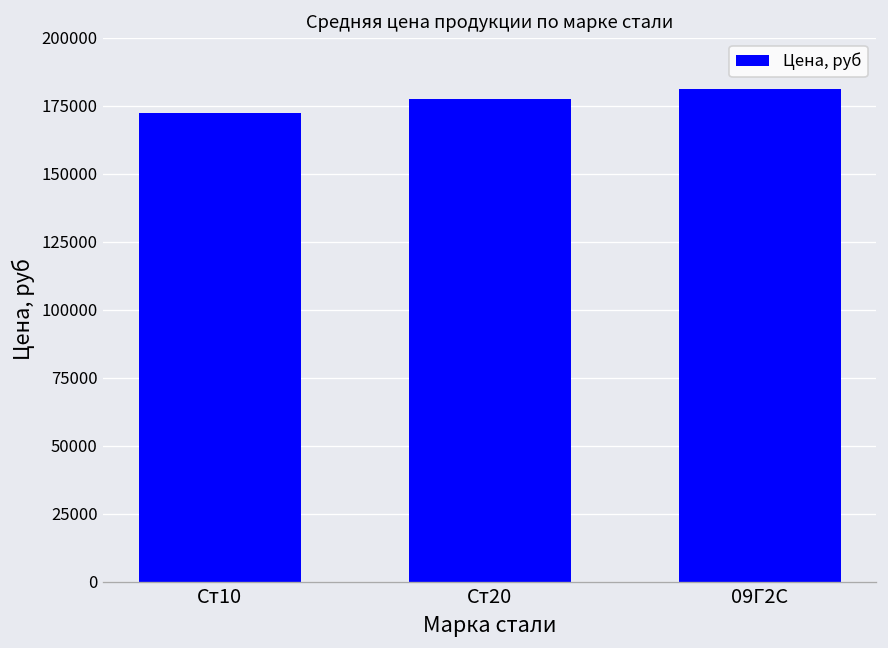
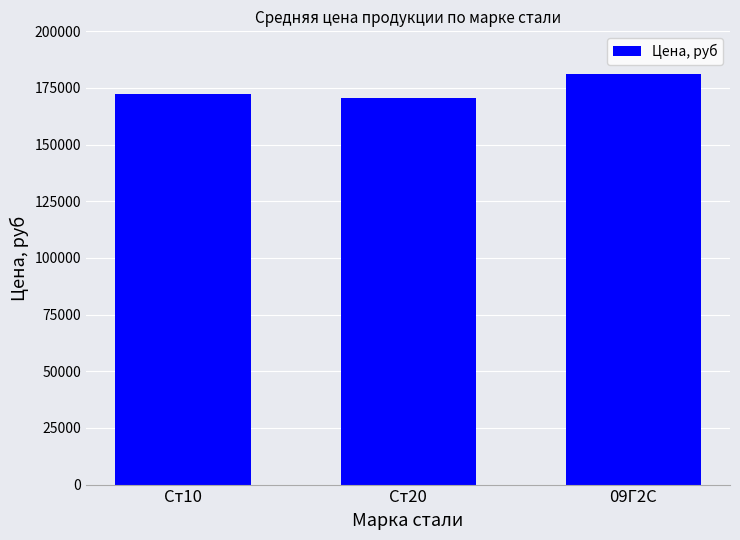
  {
    "Ст10": 172000,
-   "Ст20": 177000,
+   "Ст20": 171000,
    "09Г2С": 181000
  }
